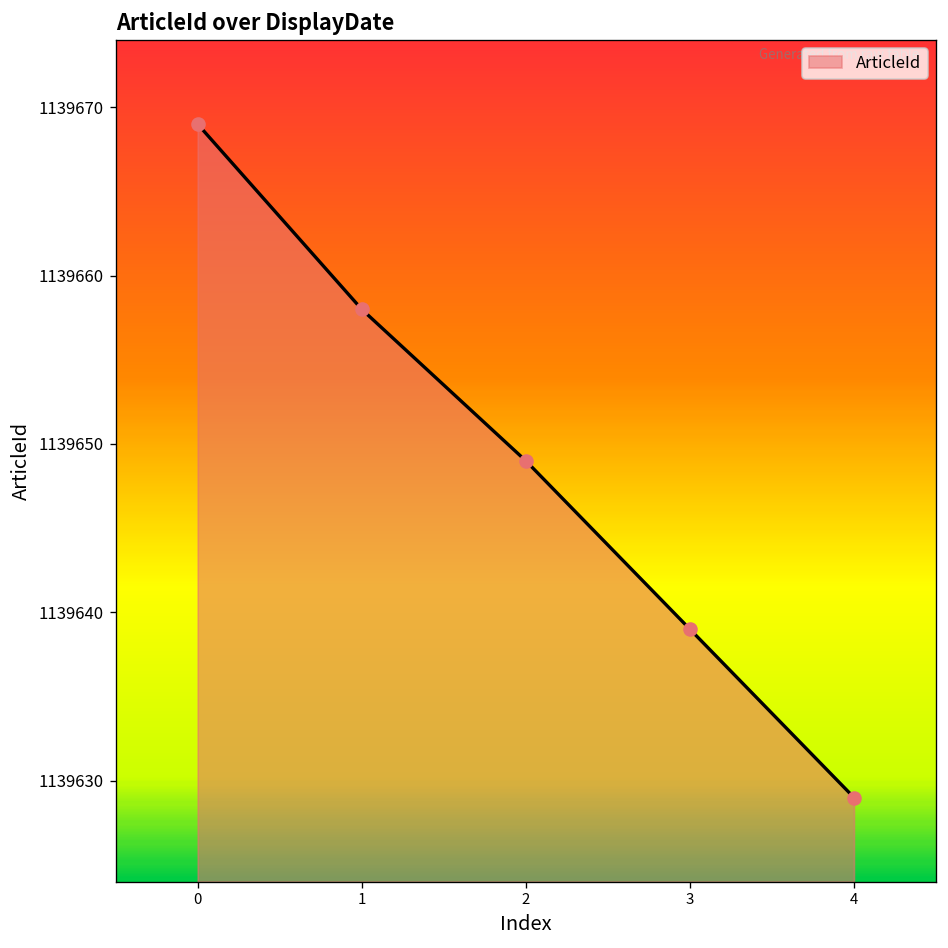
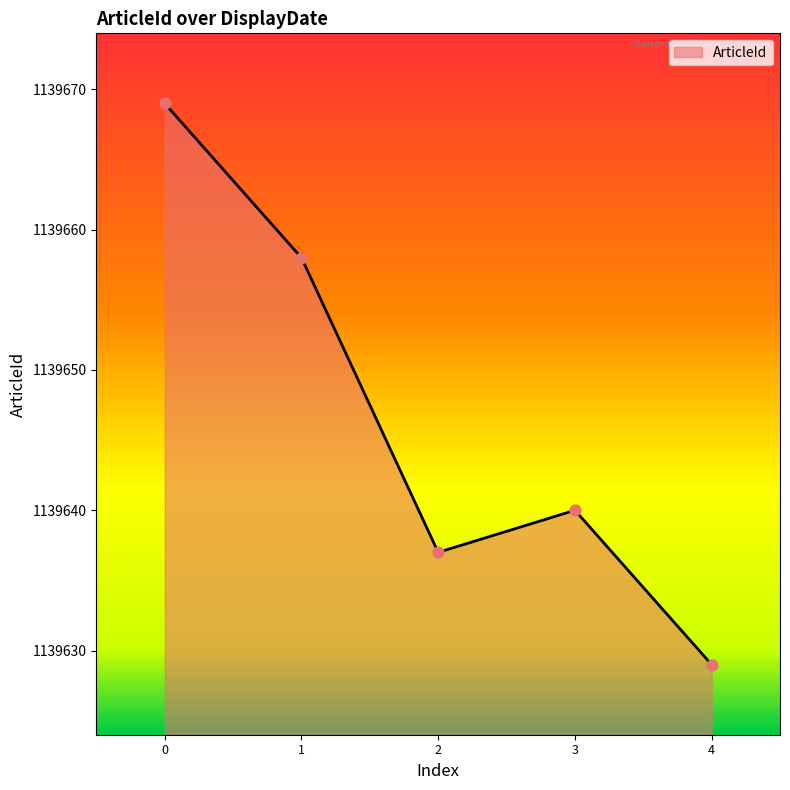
  {
    "0": 1139669,
    "1": 1139658,
-   "2": 1139649,
-   "3": 1139639,
+   "2": 1139637,
+   "3": 1139640,
    "4": 1139629
  }
